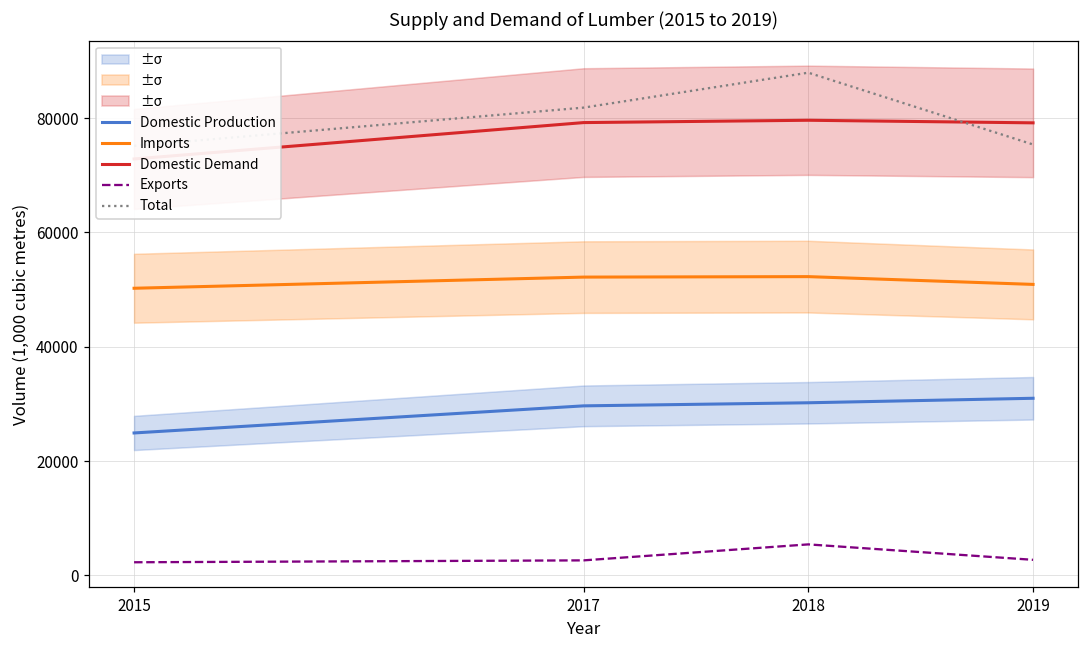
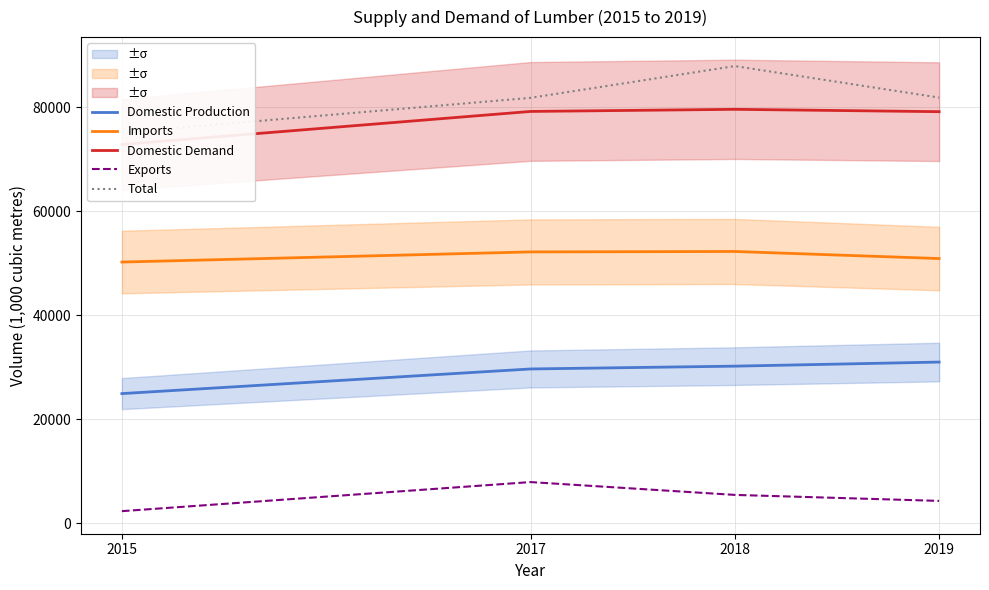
  {
    "Exports": {
      "2015": 2000,
-     "2017": 3000,
+     "2017": 8000,
      "2018": 5000,
-     "2019": 3000
+     "2019": 4000
    },
    "Total": {
      "2017": 82000,
      "2018": 88000,
-     "2019": 75000
+     "2019": 82000
    }
  }
